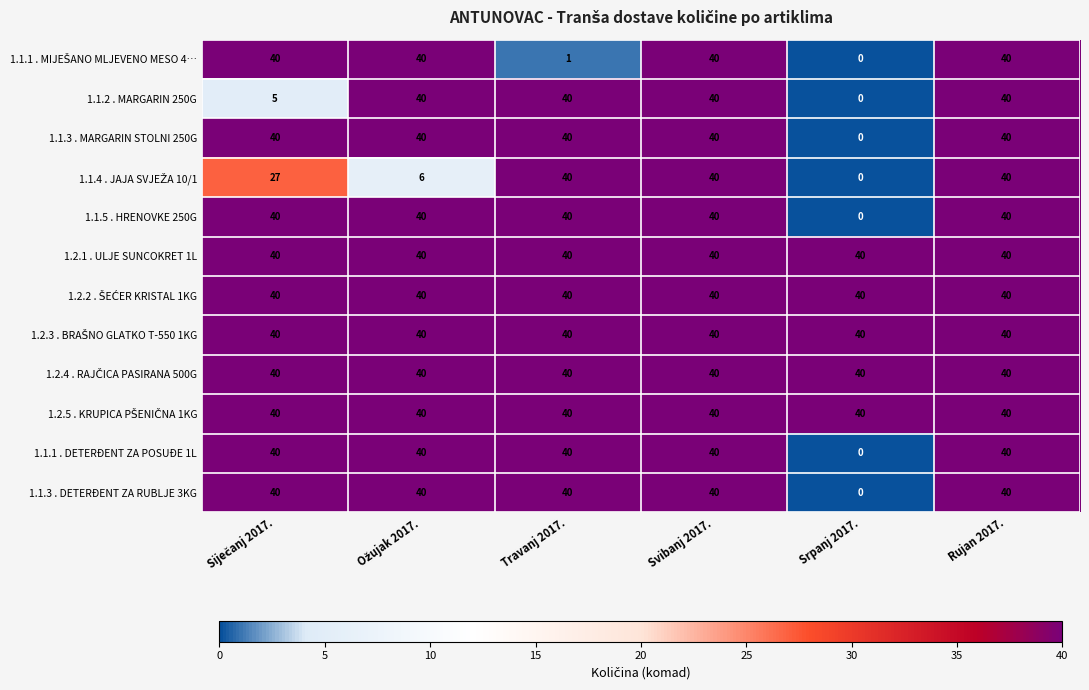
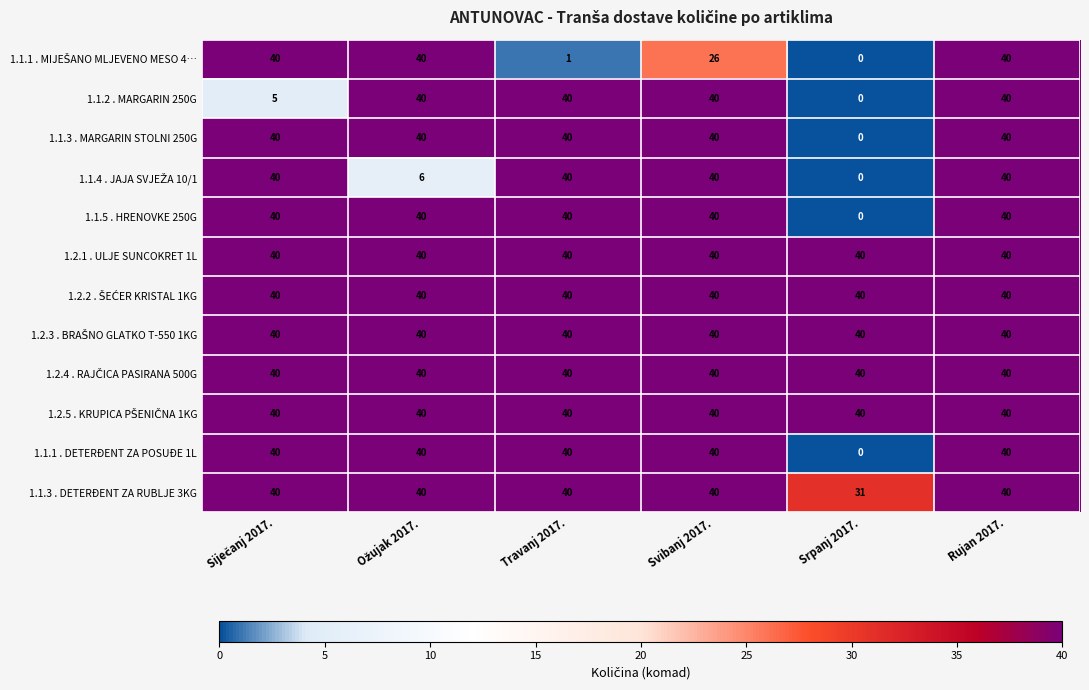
  {
    "1.1.1 . MIJEŠANO MLJEVENO MESO 4…": {
      "Siječanj 2017.": 40,
      "Ožujak 2017.": 40,
      "Travanj 2017.": 1,
-     "Svibanj 2017.": 40,
+     "Svibanj 2017.": 26,
      "Srpanj 2017.": 0,
      "Rujan 2017.": 40
    },
    "1.1.2 . MARGARIN 250G": {
      "Siječanj 2017.": 5,
      "Ožujak 2017.": 40,
      "Travanj 2017.": 40,
      "Svibanj 2017.": 40,
      "Srpanj 2017.": 0,
      "Rujan 2017.": 40
    },
    "1.1.3 . MARGARIN STOLNI 250G": {
      "Siječanj 2017.": 40,
      "Ožujak 2017.": 40,
      "Travanj 2017.": 40,
      "Svibanj 2017.": 40,
      "Srpanj 2017.": 0,
      "Rujan 2017.": 40
    },
    "1.1.4 . JAJA SVJEŽA 10/1": {
-     "Siječanj 2017.": 27,
+     "Siječanj 2017.": 40,
      "Ožujak 2017.": 6,
      "Travanj 2017.": 40,
      "Svibanj 2017.": 40,
      "Srpanj 2017.": 0,
      "Rujan 2017.": 40
    },
    "1.1.5 . HRENOVKE 250G": {
      "Siječanj 2017.": 40,
      "Ožujak 2017.": 40,
      "Travanj 2017.": 40,
      "Svibanj 2017.": 40,
      "Srpanj 2017.": 0,
      "Rujan 2017.": 40
    },
    "1.2.1 . ULJE SUNCOKRET 1L": {
      "Siječanj 2017.": 40,
      "Ožujak 2017.": 40,
      "Travanj 2017.": 40,
      "Svibanj 2017.": 40,
      "Srpanj 2017.": 40,
      "Rujan 2017.": 40
    },
    "1.2.2 . ŠEĆER KRISTAL 1KG": {
      "Siječanj 2017.": 40,
      "Ožujak 2017.": 40,
      "Travanj 2017.": 40,
      "Svibanj 2017.": 40,
      "Srpanj 2017.": 40,
      "Rujan 2017.": 40
    },
    "1.2.3 . BRAŠNO GLATKO T-550 1KG": {
      "Siječanj 2017.": 40,
      "Ožujak 2017.": 40,
      "Travanj 2017.": 40,
      "Svibanj 2017.": 40,
      "Srpanj 2017.": 40,
      "Rujan 2017.": 40
    },
    "1.2.4 . RAJČICA PASIRANA 500G": {
      "Siječanj 2017.": 40,
      "Ožujak 2017.": 40,
      "Travanj 2017.": 40,
      "Svibanj 2017.": 40,
      "Srpanj 2017.": 40,
      "Rujan 2017.": 40
    },
    "1.2.5 . KRUPICA PŠENIČNA 1KG": {
      "Siječanj 2017.": 40,
      "Ožujak 2017.": 40,
      "Travanj 2017.": 40,
      "Svibanj 2017.": 40,
      "Srpanj 2017.": 40,
      "Rujan 2017.": 40
    },
    "1.1.1 . DETERĐENT ZA POSUĐE 1L": {
      "Siječanj 2017.": 40,
      "Ožujak 2017.": 40,
      "Travanj 2017.": 40,
      "Svibanj 2017.": 40,
      "Srpanj 2017.": 0,
      "Rujan 2017.": 40
    },
    "1.1.3 . DETERĐENT ZA RUBLJE 3KG": {
      "Siječanj 2017.": 40,
      "Ožujak 2017.": 40,
      "Travanj 2017.": 40,
      "Svibanj 2017.": 40,
-     "Srpanj 2017.": 0,
+     "Srpanj 2017.": 31,
      "Rujan 2017.": 40
    }
  }
